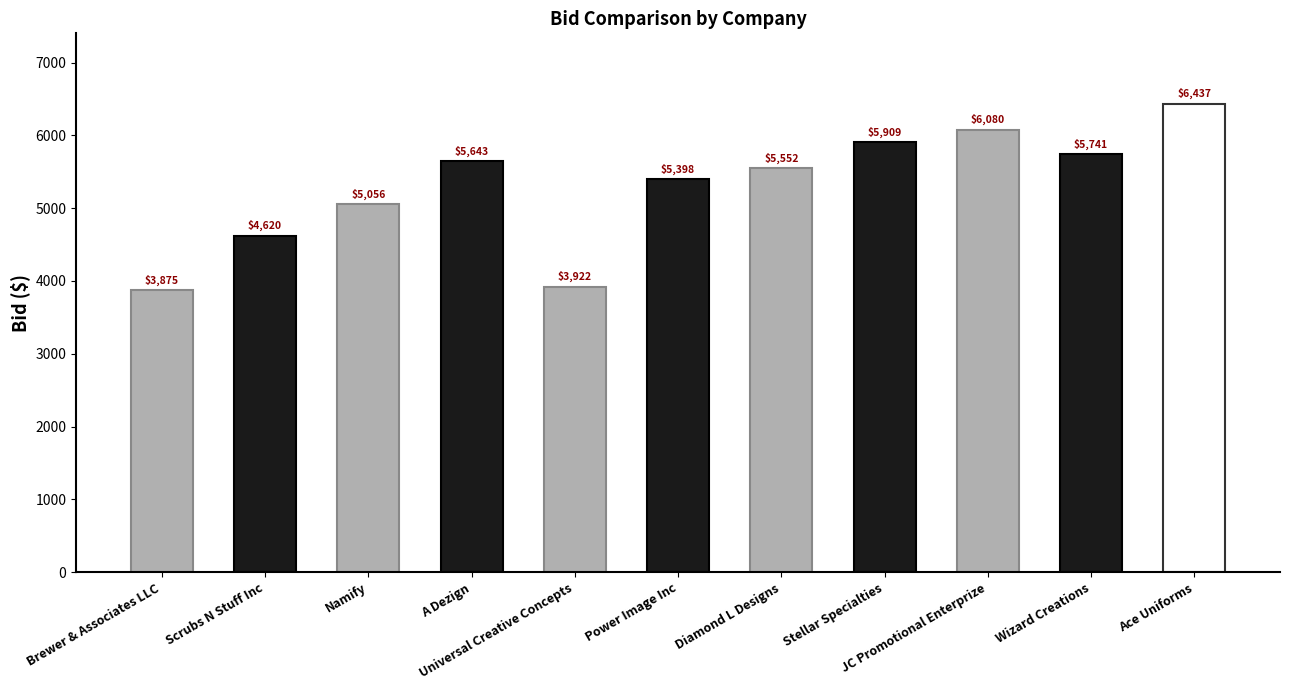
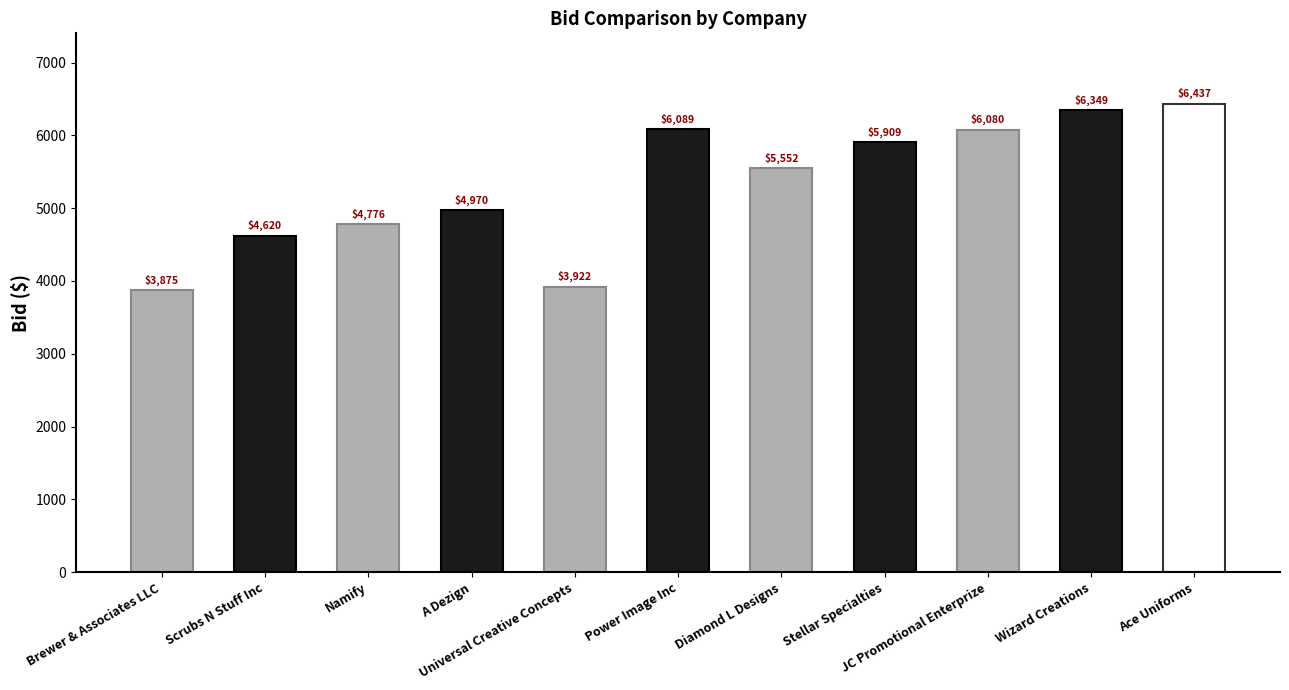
  {
    "Brewer & Associates LLC": "$3,875",
    "Scrubs N Stuff Inc": "$4,620",
-   "Namify": "$5,056",
-   "A Dezign": "$5,643",
+   "Namify": "$4,776",
+   "A Dezign": "$4,970",
    "Universal Creative Concepts": "$3,922",
-   "Power Image Inc": "$5,398",
+   "Power Image Inc": "$6,089",
    "Diamond L Designs": "$5,552",
    "Stellar Specialties": "$5,909",
    "JC Promotional Enterprize": "$6,080",
-   "Wizard Creations": "$5,741",
+   "Wizard Creations": "$6,349",
    "Ace Uniforms": "$6,437"
  }
